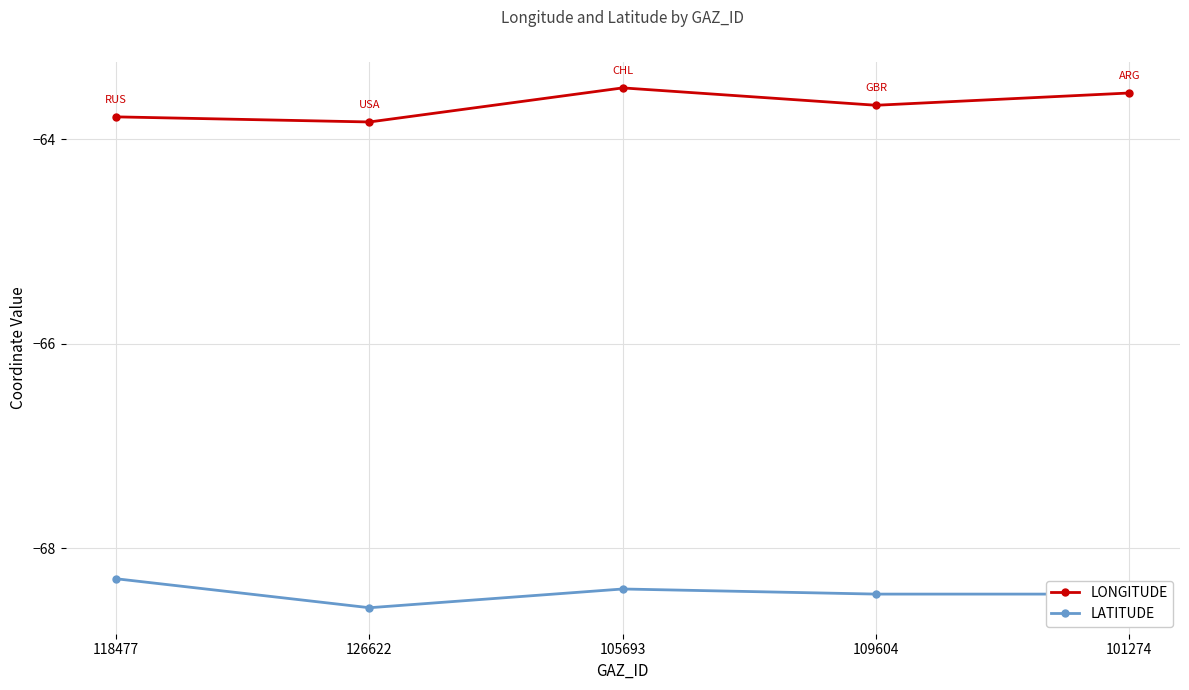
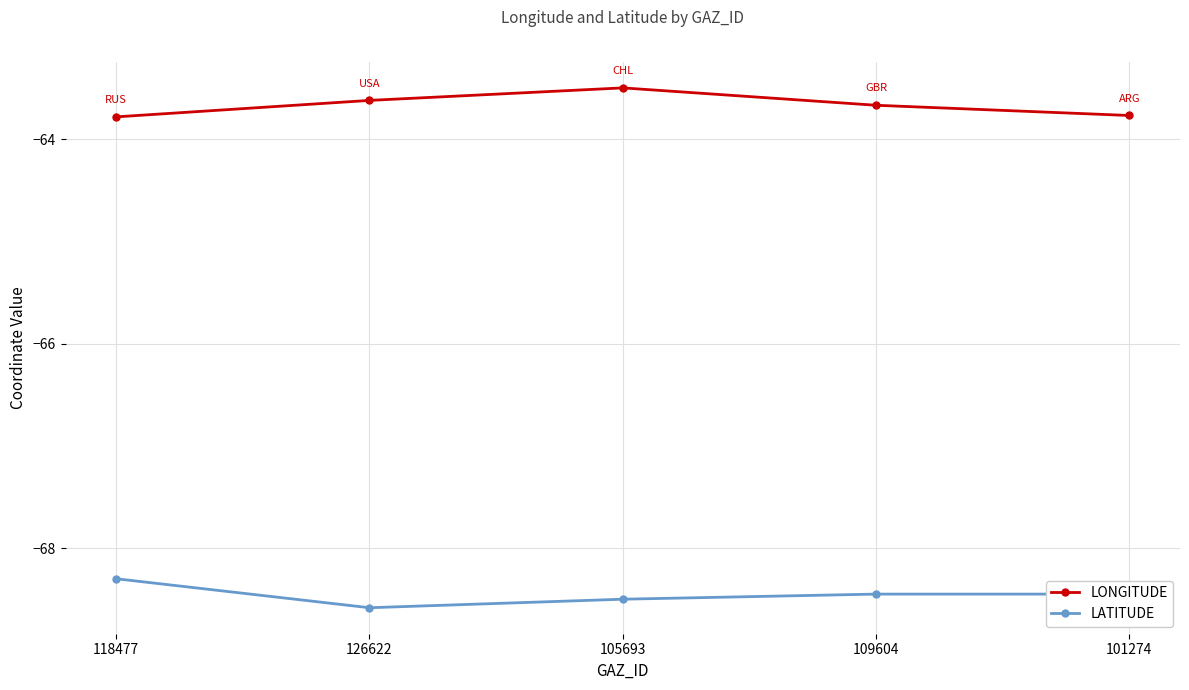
  {
    "LONGITUDE": {
      "118477": -63.78,
-     "126622": -63.83,
+     "126622": -63.62,
      "105693": -63.50,
      "109604": -63.67,
-     "101274": -63.55
+     "101274": -63.77
    },
    "LATITUDE": {
      "118477": -68.3,
      "126622": -68.6,
-     "105693": -68.4,
+     "105693": -68.5,
      "109604": -68.45
    }
  }
